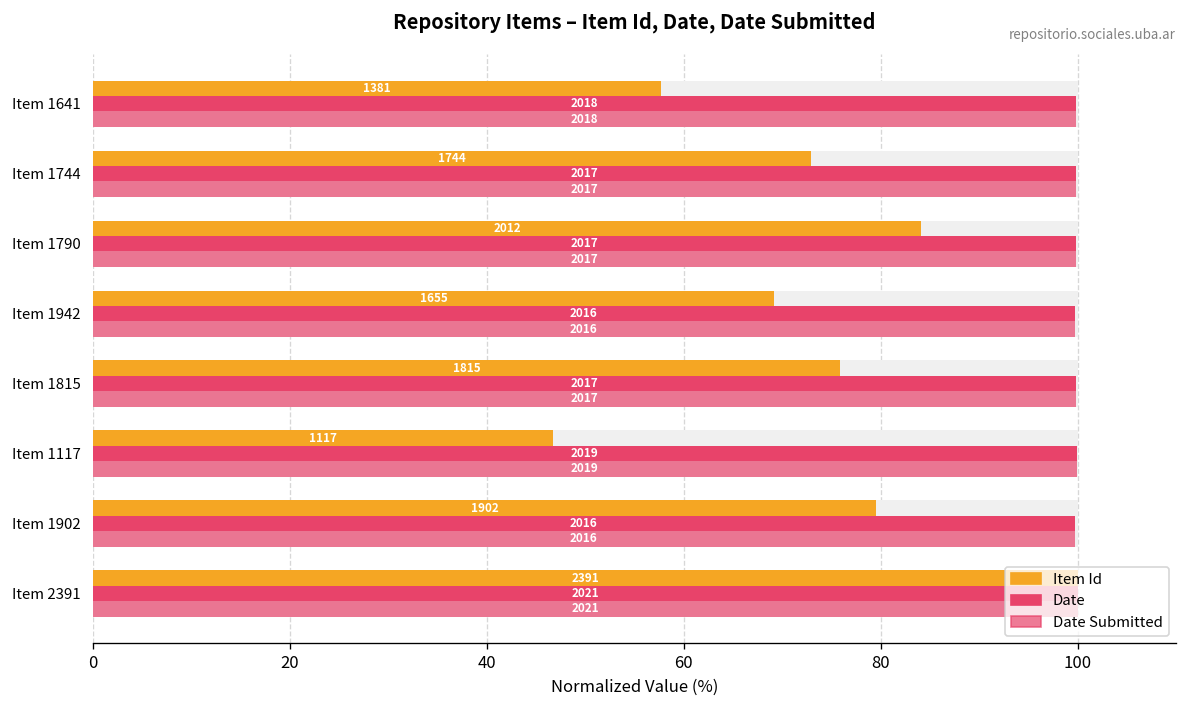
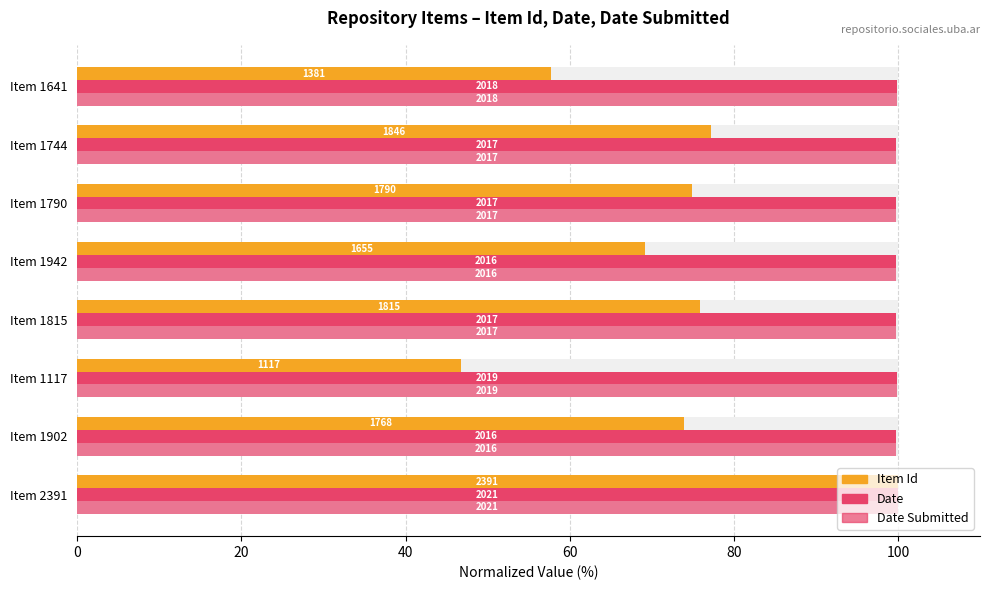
  {
    "Item Id": {
-     "Item 1744": 1744,
-     "Item 1790": 2012,
-     "Item 1902": 1902
+     "Item 1744": 1846,
+     "Item 1790": 1790,
+     "Item 1902": 1768
    }
  }
